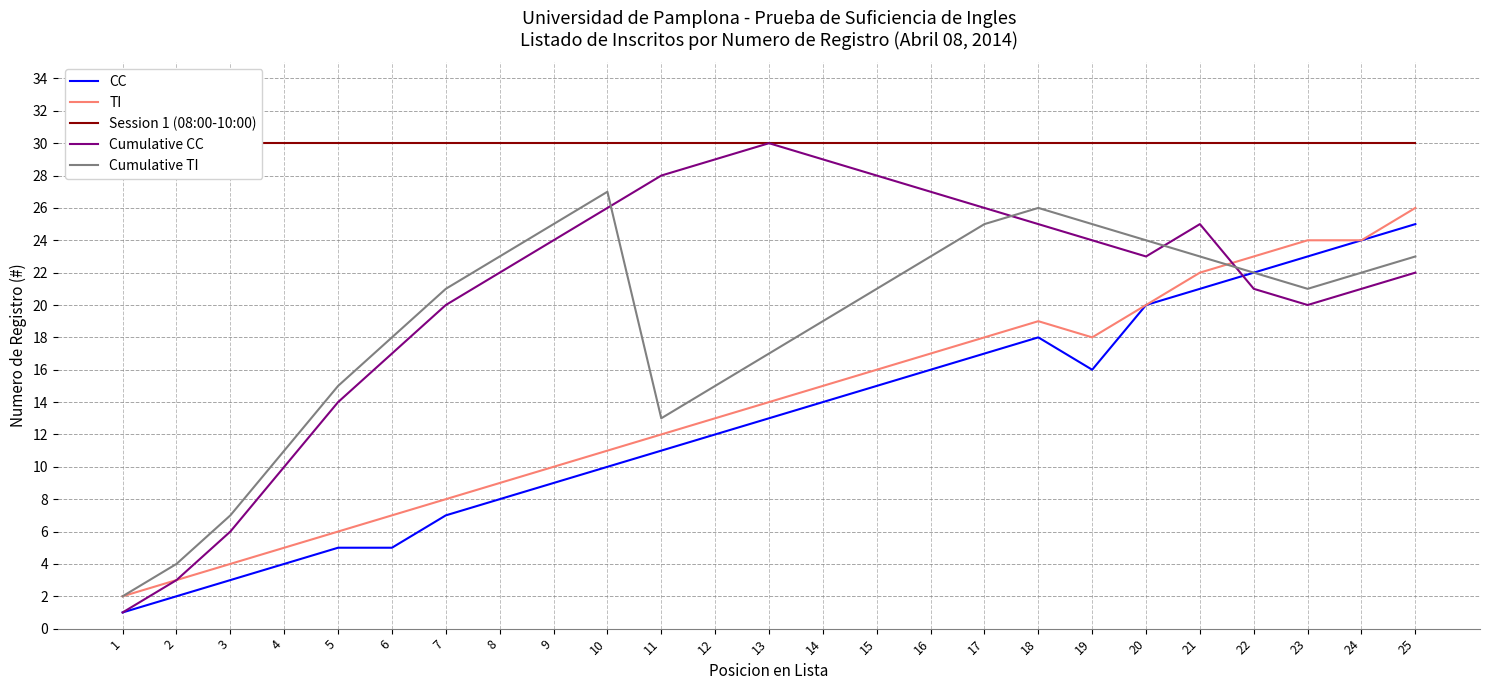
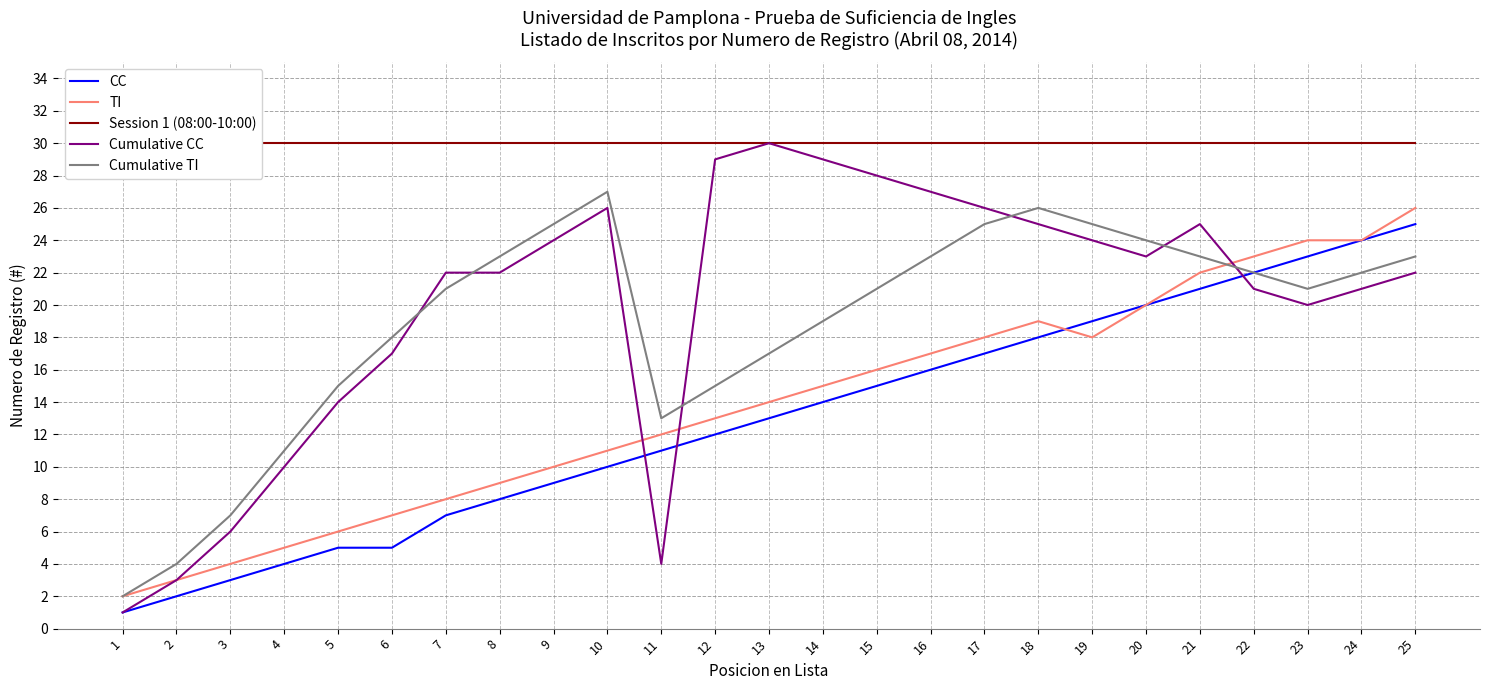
  {
    "CC": {
      "2": 2,
      "3": 3,
      "4": 4,
      "5": 5,
      "6": 5,
      "7": 7,
      "8": 8,
      "9": 9,
      "10": 10,
      "11": 11,
      "12": 12,
      "13": 13,
      "14": 14,
      "15": 15,
      "16": 16,
      "17": 17,
      "18": 18,
-     "19": 16,
+     "19": 19,
      "21": 21,
      "23": 23,
      "25": 25
    },
    "TI": {
      "3": 4,
      "4": 5,
      "5": 6,
      "6": 7,
      "7": 8,
      "8": 9,
      "9": 10,
      "10": 11,
      "11": 12,
      "12": 13,
      "13": 14,
      "14": 15,
      "15": 16,
      "16": 17,
      "17": 18,
      "18": 19,
      "19": 18,
      "21": 22,
      "22": 23,
      "23": 24,
      "25": 26
    },
    "Session 1 (08:00-10:00)": {
      "4": 30,
      "5": 30,
      "6": 30,
      "7": 30,
      "8": 30,
      "9": 30,
      "10": 30,
      "11": 30,
      "12": 30,
      "14": 30,
      "15": 30,
      "16": 30,
      "17": 30,
      "18": 30,
      "19": 30,
      "20": 30,
      "21": 30,
      "22": 30,
      "23": 30,
      "24": 30,
      "25": 30
    },
    "Cumulative CC": {
      "3": 6,
      "4": 10,
      "5": 14,
      "6": 17,
-     "7": 20,
+     "7": 22,
      "8": 22,
      "9": 24,
      "10": 26,
-     "11": 28,
+     "11": 4,
      "12": 29,
      "14": 29,
      "15": 28,
      "16": 27,
      "17": 26,
      "18": 25,
      "19": 24,
      "20": 23,
      "21": 25,
      "22": 21,
      "23": 20,
      "24": 21,
      "25": 22
    },
    "Cumulative TI": {
      "2": 4,
      "3": 7,
      "4": 11,
      "5": 15,
      "6": 18,
      "7": 21,
      "8": 23,
      "9": 25,
      "10": 27,
      "11": 13,
      "12": 15,
      "13": 17,
      "14": 19,
      "15": 21,
      "16": 23,
      "17": 25,
      "18": 26,
      "19": 25,
      "20": 24,
      "21": 23,
      "23": 21,
      "24": 22,
      "25": 23
    }
  }
